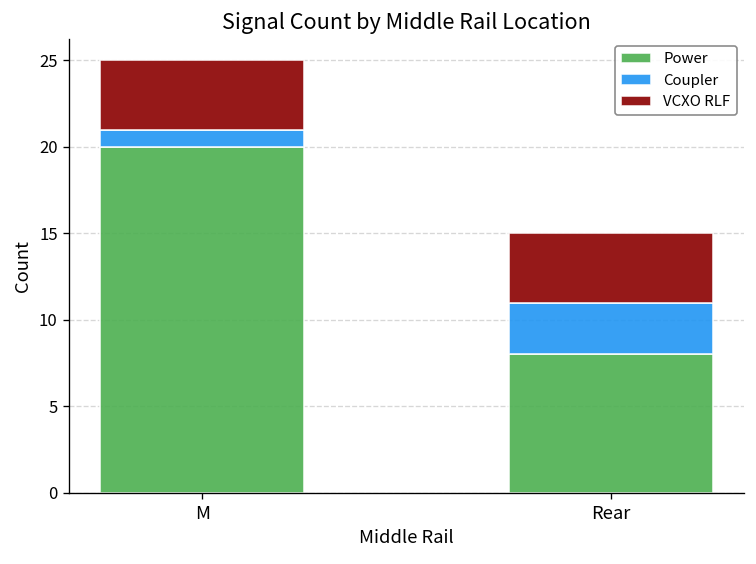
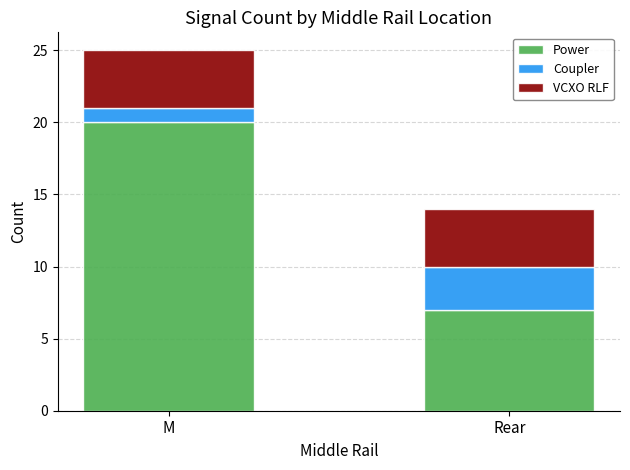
  {
    "Power": {
      "M": 20,
-     "Rear": 8
+     "Rear": 7
    },
    "Coupler": {
      "M": 1,
      "Rear": 3
    },
    "VCXO RLF": {
      "M": 4,
      "Rear": 4
    }
  }
